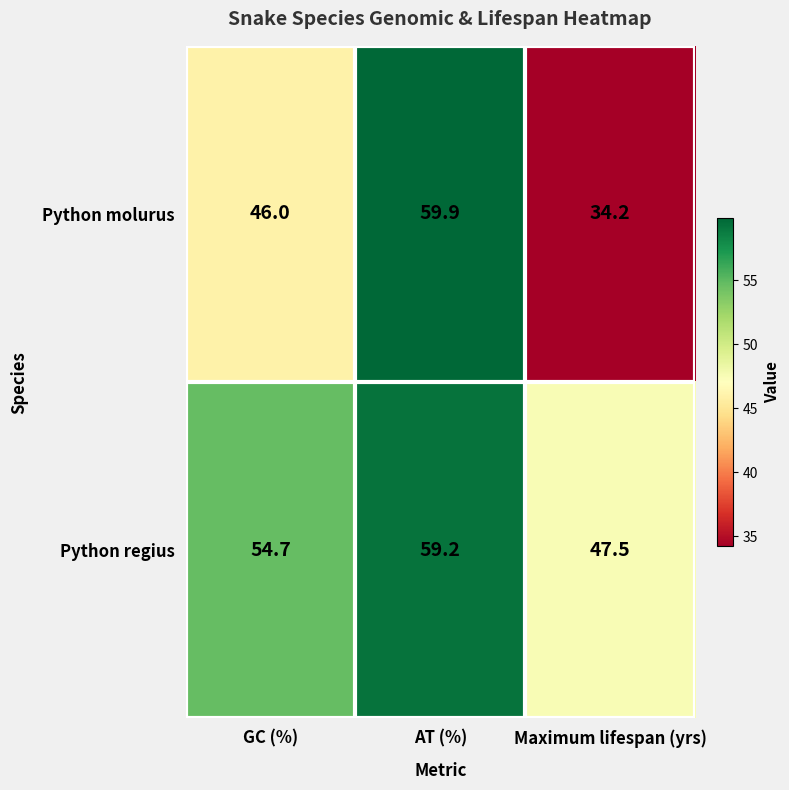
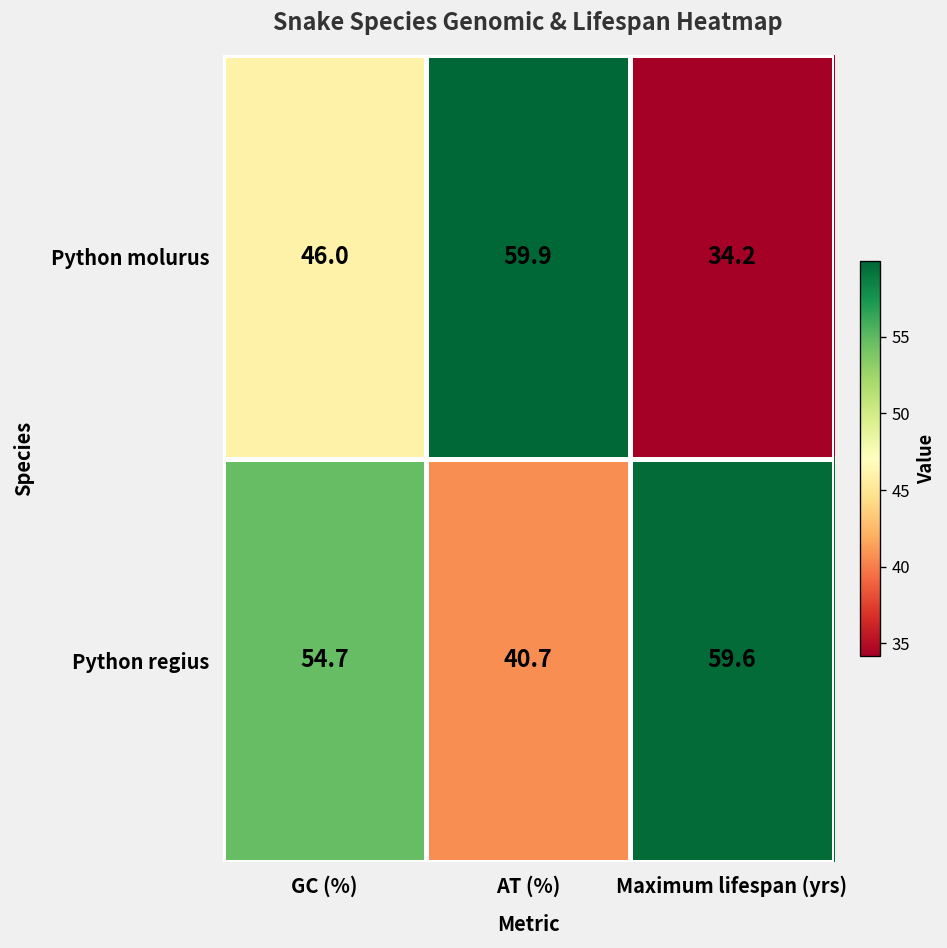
  {
    "Python molurus": {
      "GC (%)": 46.0,
      "AT (%)": 59.9,
      "Maximum lifespan (yrs)": 34.2
    },
    "Python regius": {
      "GC (%)": 54.7,
-     "AT (%)": 59.2,
-     "Maximum lifespan (yrs)": 47.5
+     "AT (%)": 40.7,
+     "Maximum lifespan (yrs)": 59.6
    }
  }
